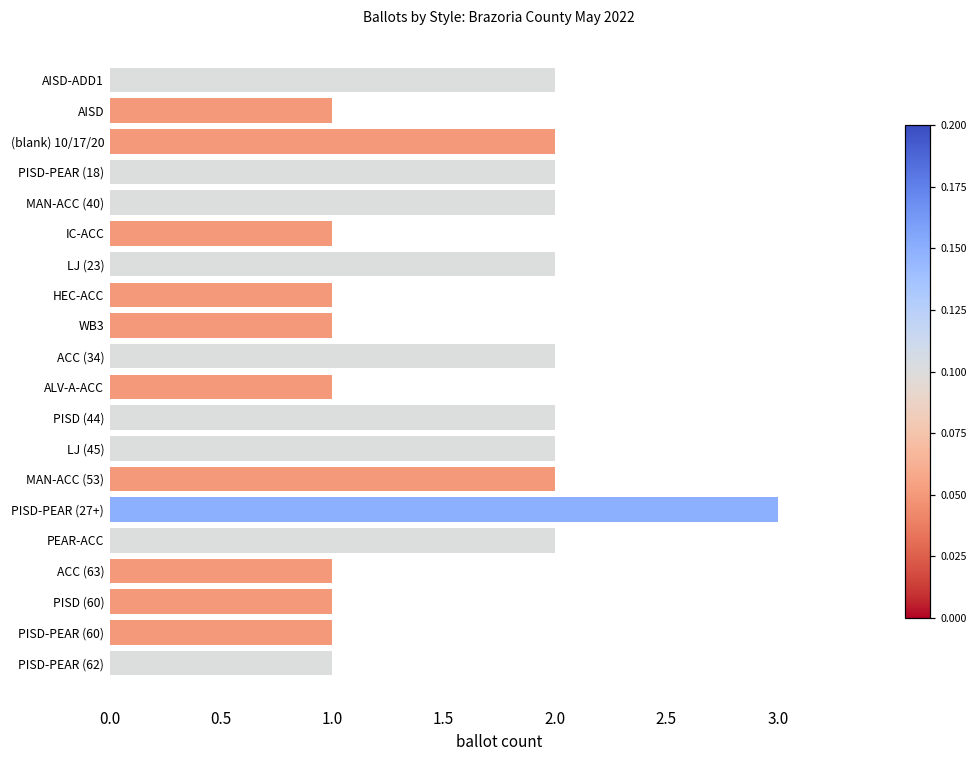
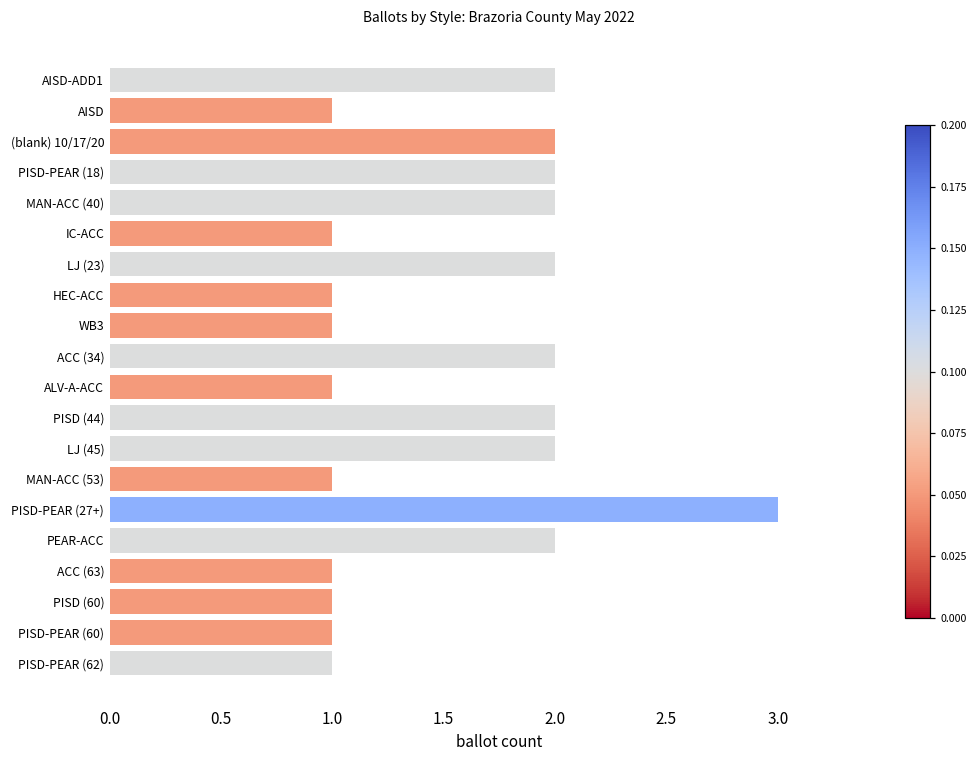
  {
    "AISD-ADD1": 2,
    "AISD": 1,
    "(blank) 10/17/20": 2,
    "PISD-PEAR (18)": 2,
    "MAN-ACC (40)": 2,
    "IC-ACC": 1,
    "LJ (23)": 2,
    "HEC-ACC": 1,
    "WB3": 1,
    "ACC (34)": 2,
    "ALV-A-ACC": 1,
    "PISD (44)": 2,
    "LJ (45)": 2,
-   "MAN-ACC (53)": 2,
+   "MAN-ACC (53)": 1,
    "PISD-PEAR (27+)": 3,
    "PEAR-ACC": 2,
    "ACC (63)": 1,
    "PISD (60)": 1,
    "PISD-PEAR (60)": 1,
    "PISD-PEAR (62)": 1
  }
